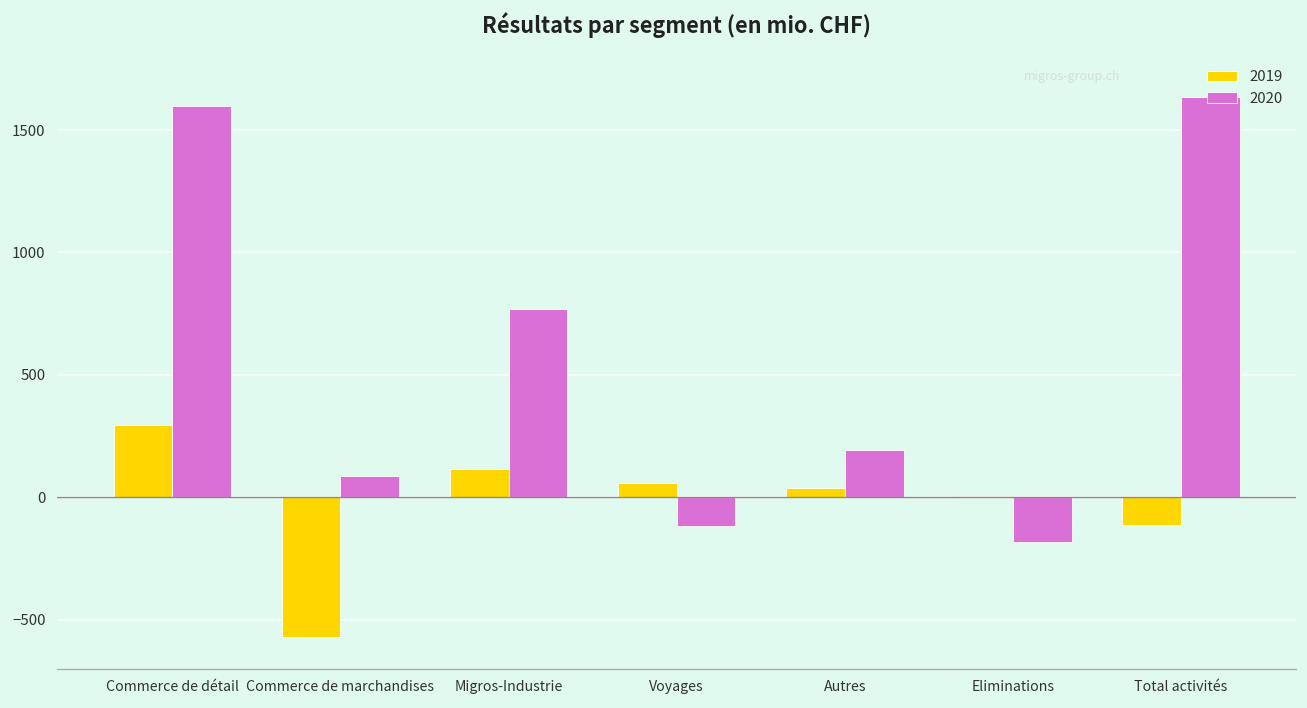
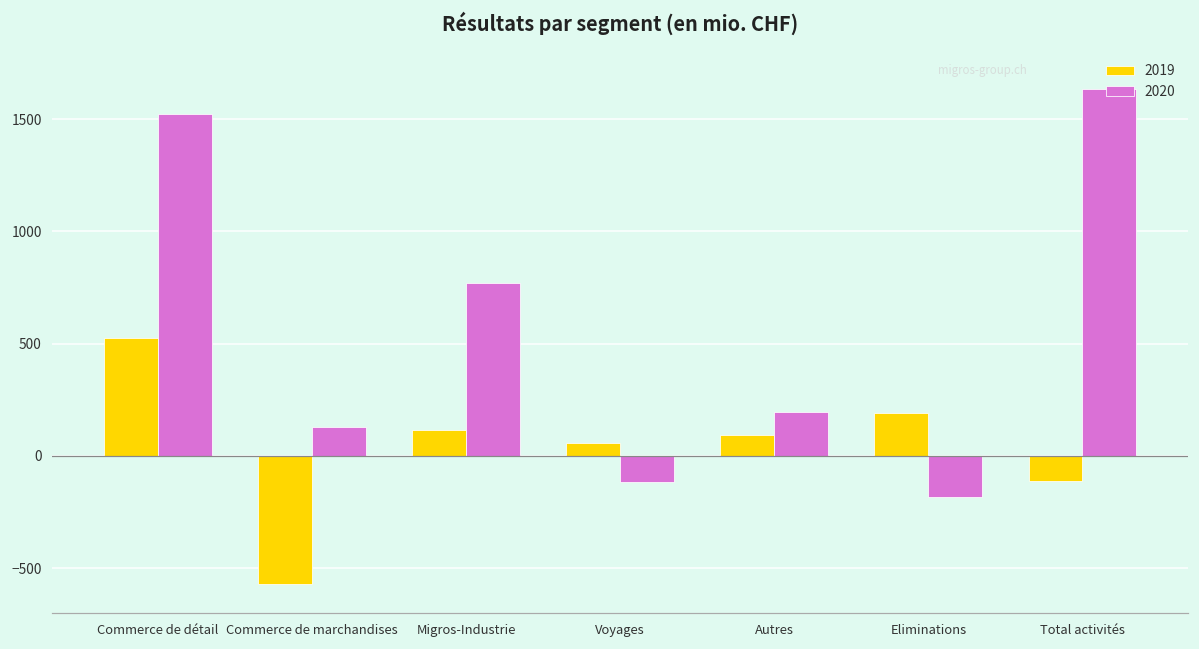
  {
    "2019": {
-     "Commerce de détail": 300,
+     "Commerce de détail": 530,
      "Commerce de marchandises": -570,
      "Migros-Industrie": 120,
      "Voyages": 60,
-     "Autres": 40,
-     "Eliminations": 10,
+     "Autres": 90,
+     "Eliminations": 190,
      "Total activités": -110
    },
    "2020": {
-     "Commerce de détail": 1600,
-     "Commerce de marchandises": 90,
+     "Commerce de détail": 1520,
+     "Commerce de marchandises": 130,
      "Migros-Industrie": 770,
      "Voyages": -120,
      "Autres": 200,
      "Eliminations": -180,
      "Total activités": 1630
    }
  }
